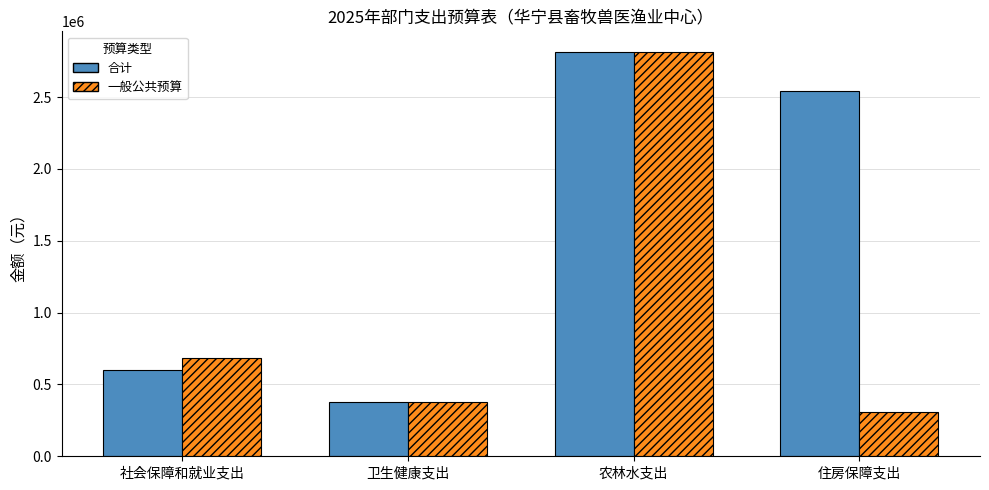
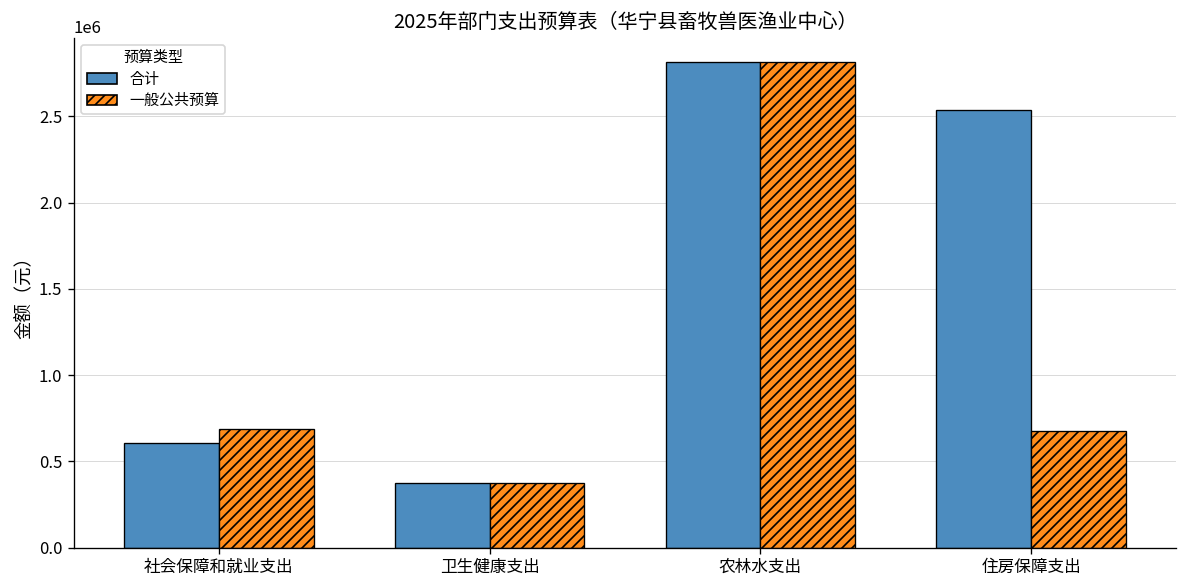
  {
    "合计": {
      "社会保障和就业支出": 600000,
      "卫生健康支出": 370000,
      "农林水支出": 2820000,
      "住房保障支出": 2540000
    },
    "一般公共预算": {
      "社会保障和就业支出": 690000,
      "卫生健康支出": 370000,
      "农林水支出": 2820000,
-     "住房保障支出": 310000
+     "住房保障支出": 680000
    }
  }
